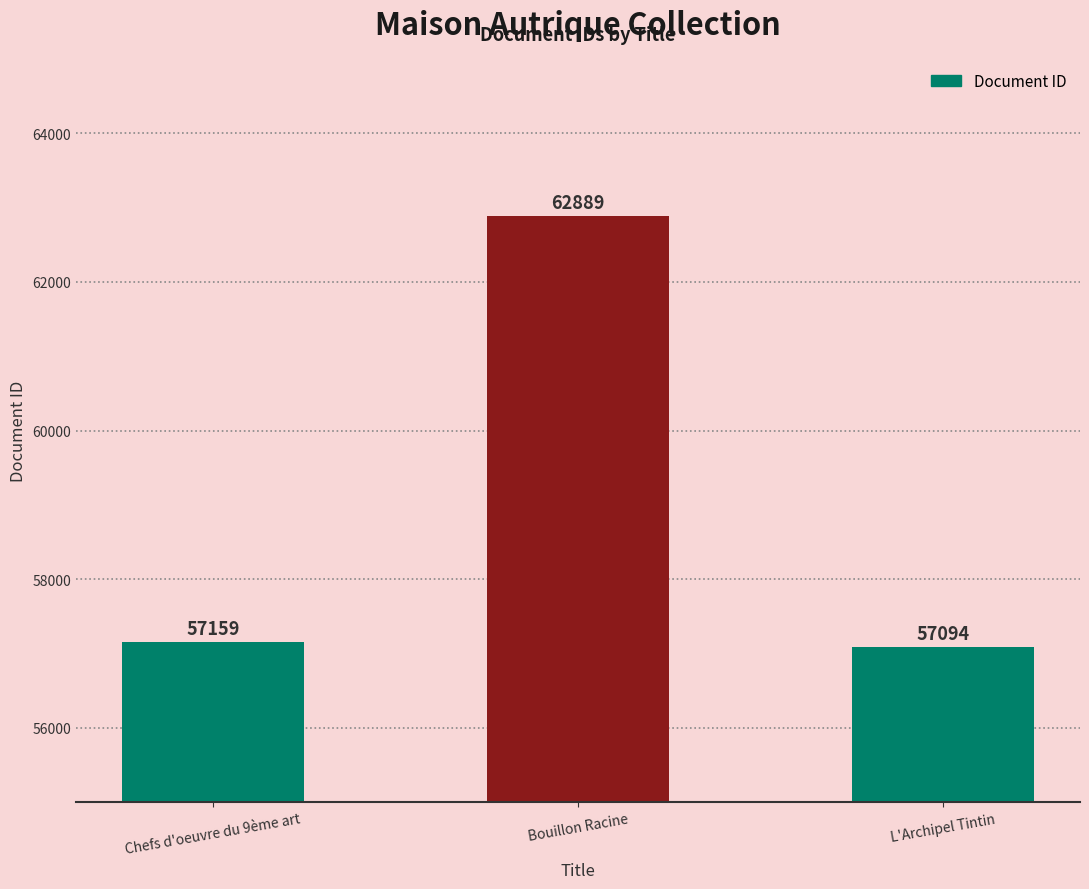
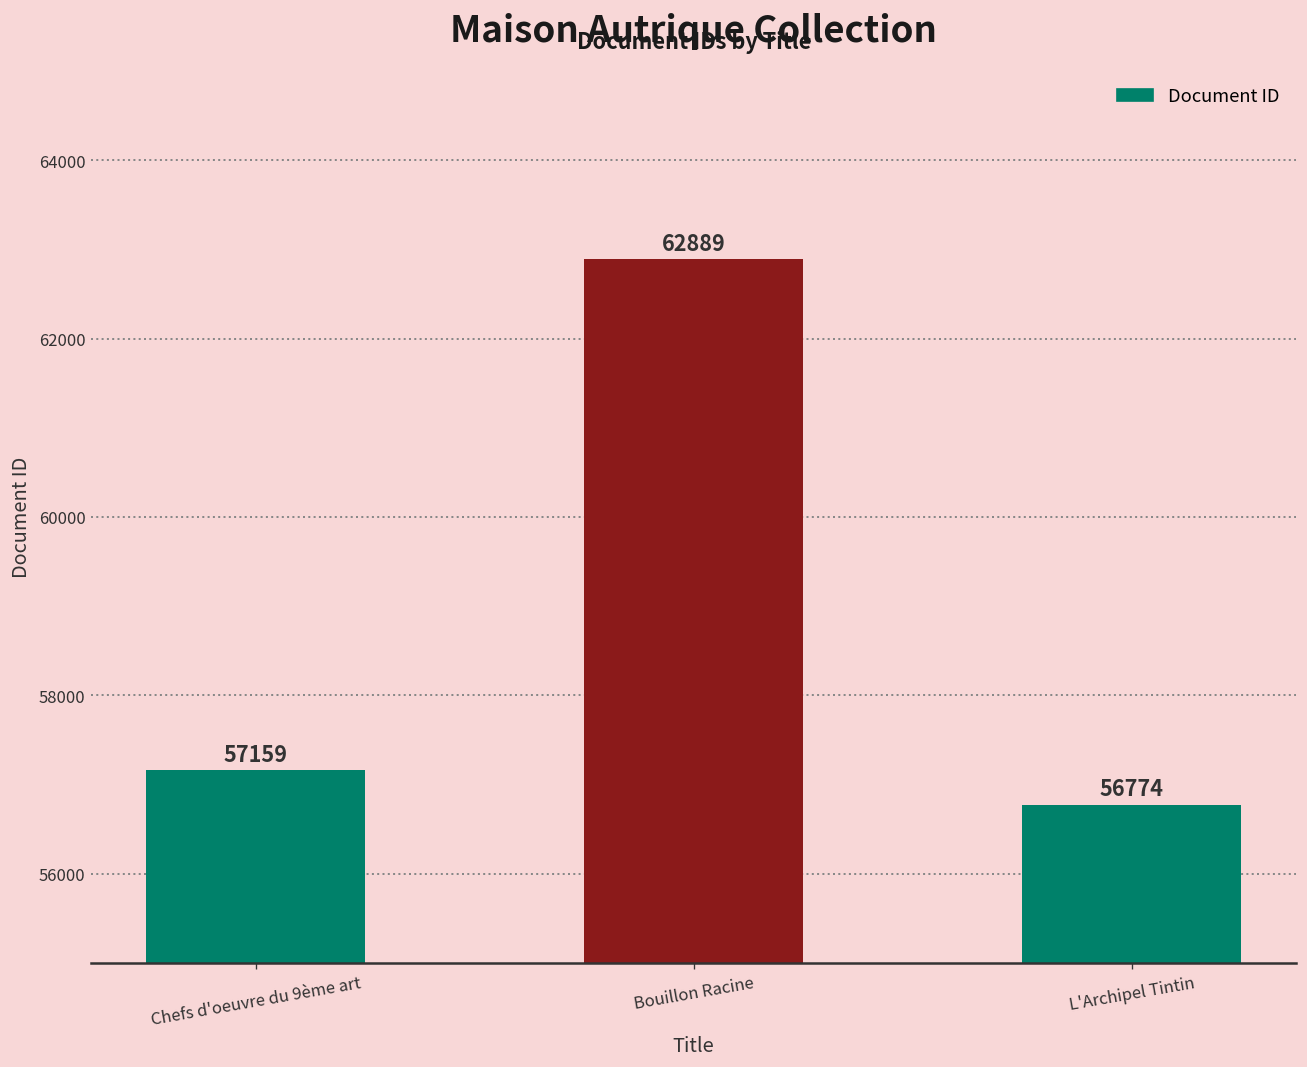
  {
    "Chefs d'oeuvre du 9ème art": 57159,
    "Bouillon Racine": 62889,
-   "L'Archipel Tintin": 57094
+   "L'Archipel Tintin": 56774
  }
